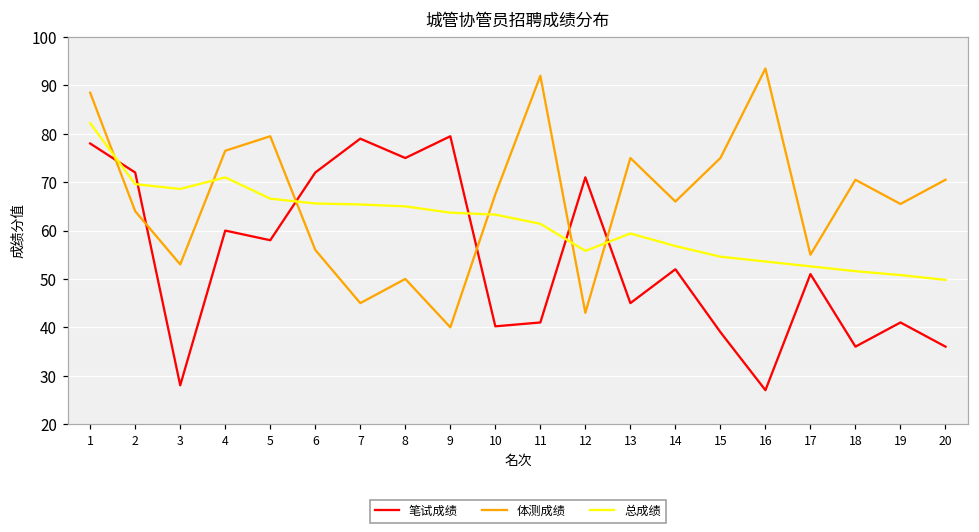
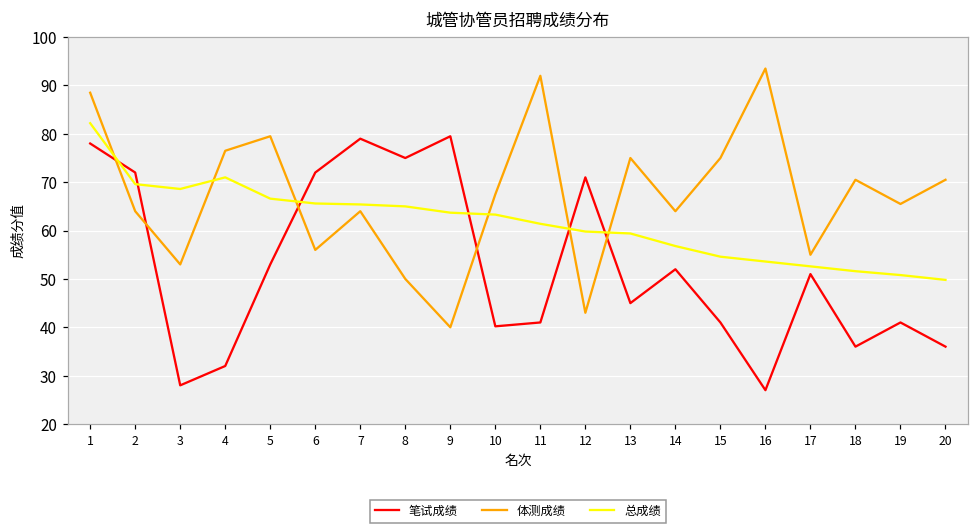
  {
    "笔试成绩": {
      "1": 78,
      "2": 72,
      "3": 28,
-     "4": 60,
-     "5": 58,
+     "4": 32,
+     "5": 53,
      "6": 72,
      "7": 79,
      "8": 75,
      "9": 80,
      "10": 40,
      "11": 41,
      "12": 71,
      "13": 45,
      "14": 52,
-     "15": 39,
+     "15": 41,
      "16": 27,
      "17": 51,
      "18": 36,
      "19": 41,
      "20": 36
    },
    "体测成绩": {
      "1": 89,
      "2": 64,
      "3": 53,
      "4": 77,
      "5": 80,
      "6": 56,
-     "7": 45,
+     "7": 64,
      "8": 50,
      "9": 40,
      "10": 68,
      "11": 92,
      "12": 43,
      "13": 75,
-     "14": 66,
+     "14": 64,
      "15": 75,
      "16": 94,
      "17": 55,
      "18": 71,
      "19": 66,
      "20": 71
    },
    "总成绩": {
      "1": 82,
      "2": 70,
      "3": 69,
      "4": 71,
      "5": 67,
      "6": 66,
      "7": 65,
      "8": 65,
      "9": 64,
      "10": 63,
      "11": 61,
-     "12": 56,
+     "12": 60,
      "13": 59,
      "14": 57,
      "15": 55,
      "16": 54,
      "17": 53,
      "18": 52,
      "19": 51,
      "20": 50
    }
  }
